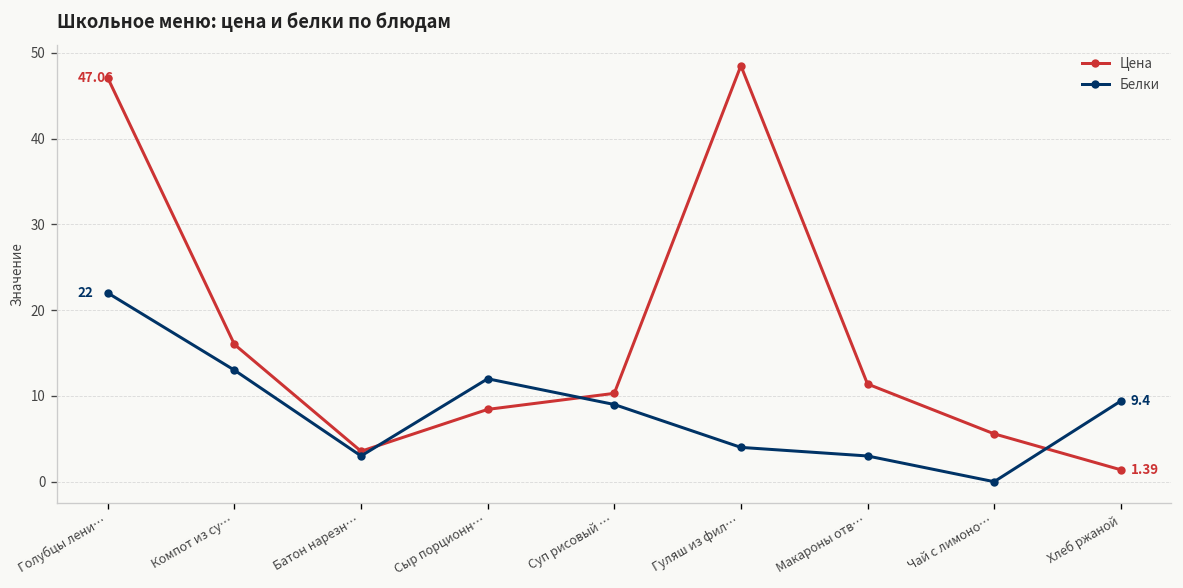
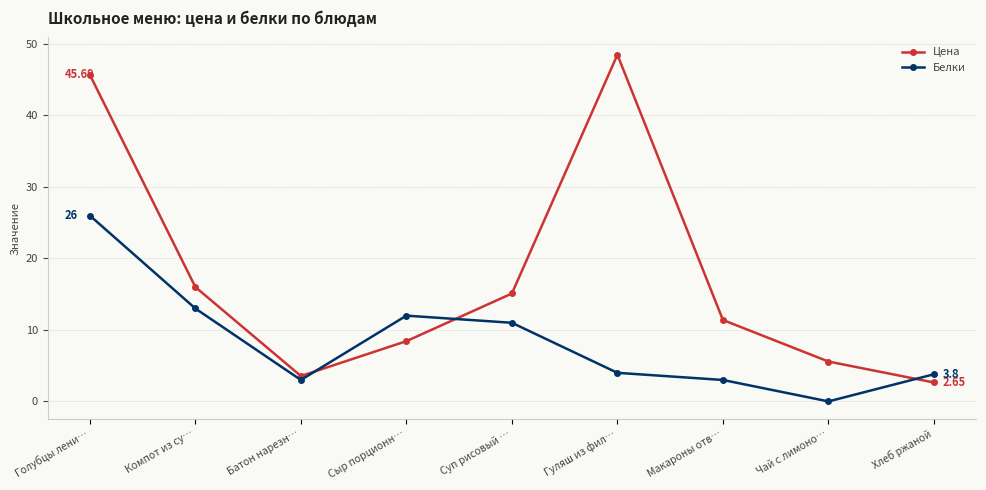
  {
    "Цена": {
-     "Голубцы лени…": 47.06,
-     "Суп рисовый …": 10,
-     "Хлеб ржаной": 1.39
+     "Голубцы лени…": 45.69,
+     "Суп рисовый …": 15,
+     "Хлеб ржаной": 2.65
    },
    "Белки": {
-     "Голубцы лени…": 22,
-     "Суп рисовый …": 9,
-     "Хлеб ржаной": 9.4
+     "Голубцы лени…": 26,
+     "Суп рисовый …": 11,
+     "Хлеб ржаной": 3.8
    }
  }
